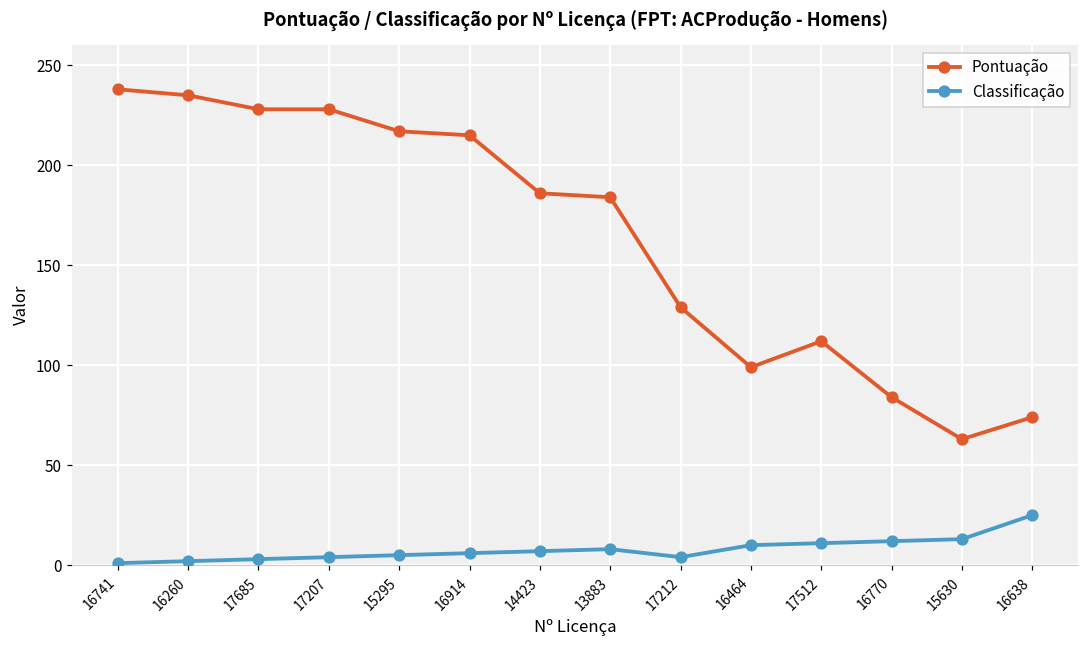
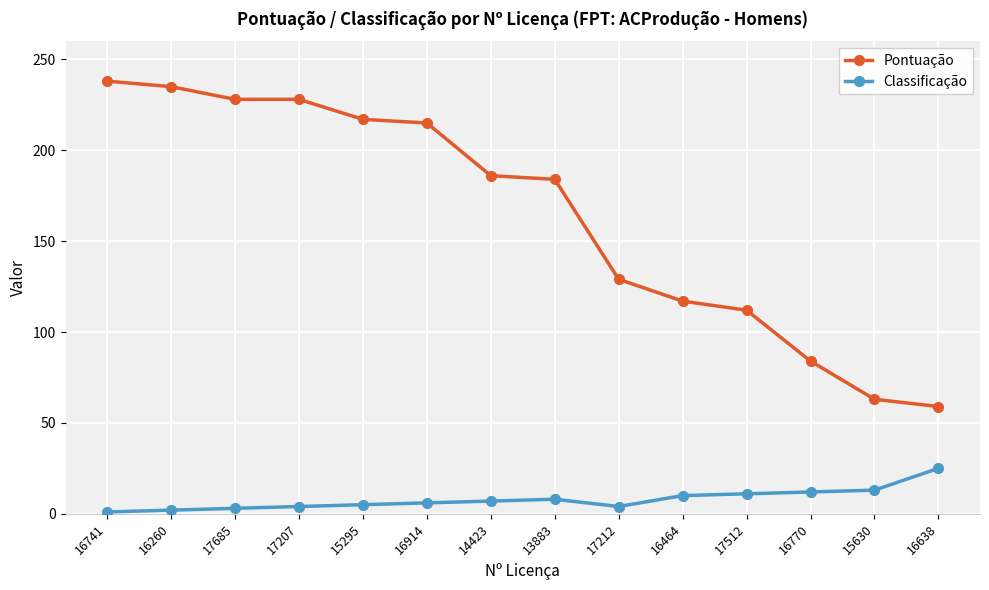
  {
    "Pontuação": {
      "16741": 238,
      "16260": 235,
      "17685": 228,
      "17207": 228,
      "15295": 217,
      "16914": 215,
      "14423": 186,
      "13883": 184,
      "17212": 129,
-     "16464": 99,
+     "16464": 117,
      "17512": 112,
      "16770": 84,
      "15630": 63,
-     "16638": 74
+     "16638": 59
    },
    "Classificação": {
      "16741": 1,
      "16260": 2,
      "17685": 3,
      "17207": 4,
      "15295": 5,
      "16914": 6,
      "14423": 7,
      "13883": 8,
      "17212": 4,
      "16464": 10,
      "17512": 11,
      "16770": 12,
      "15630": 13,
      "16638": 25
    }
  }
